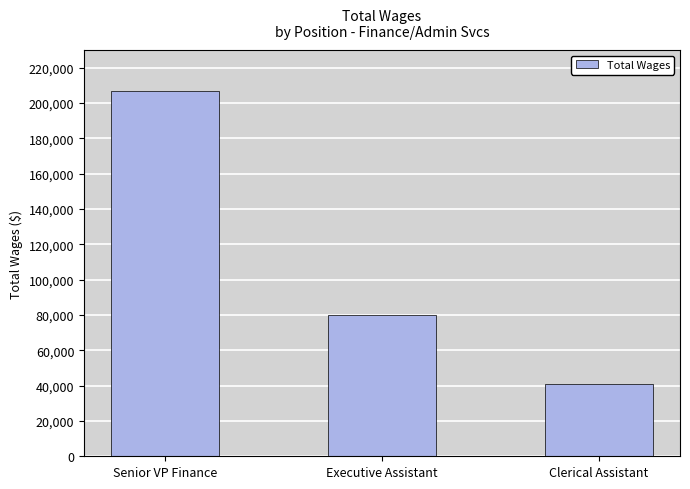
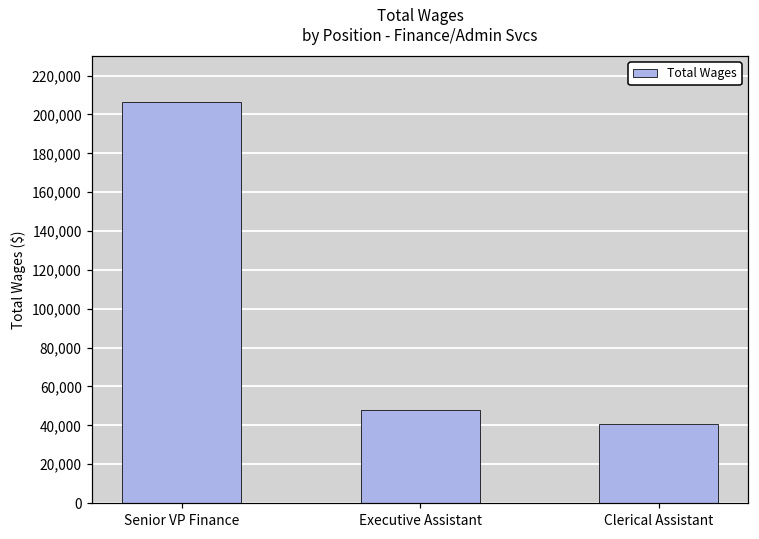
  {
    "Senior VP Finance": "207,000",
-   "Executive Assistant": "80,000",
+   "Executive Assistant": "48,000",
    "Clerical Assistant": "41,000"
  }
